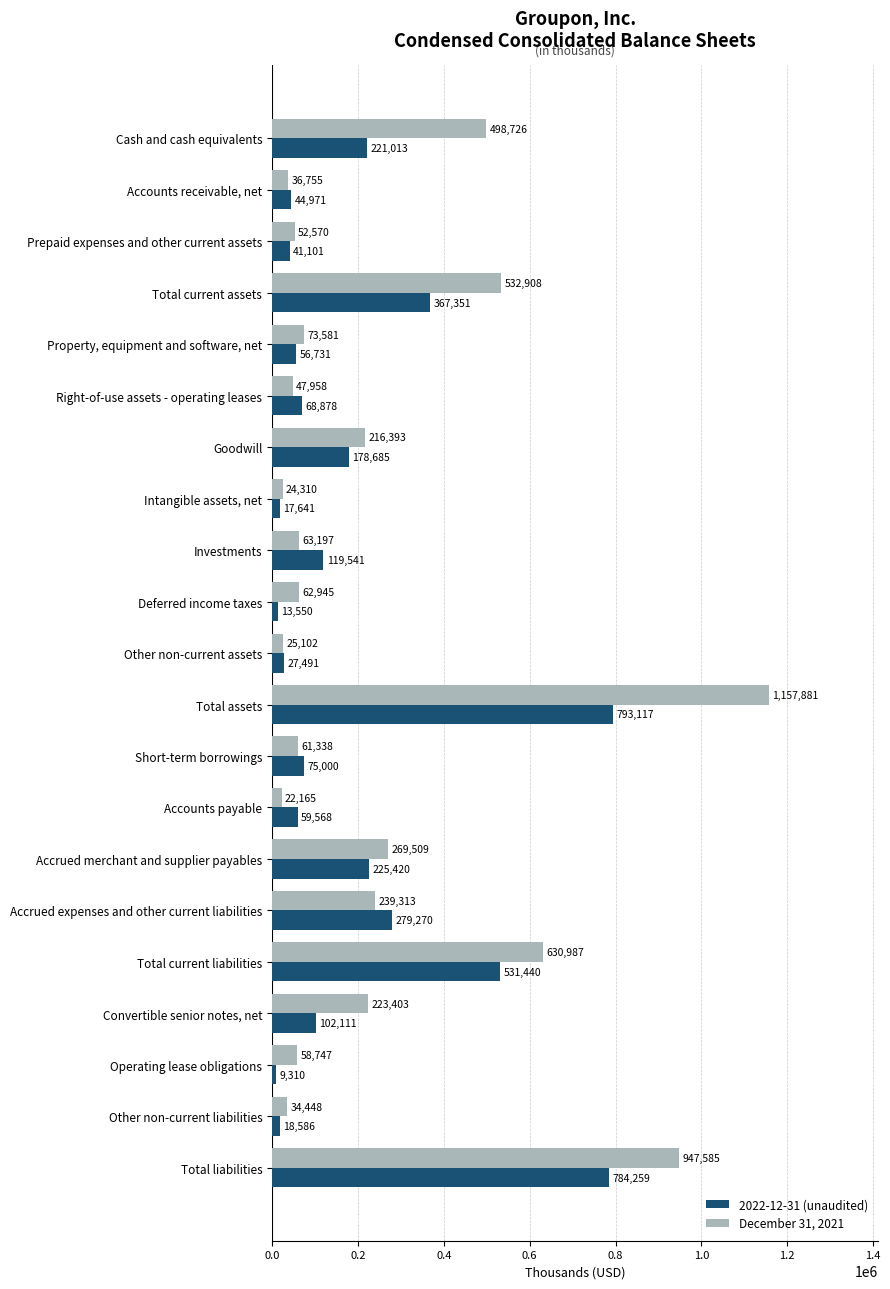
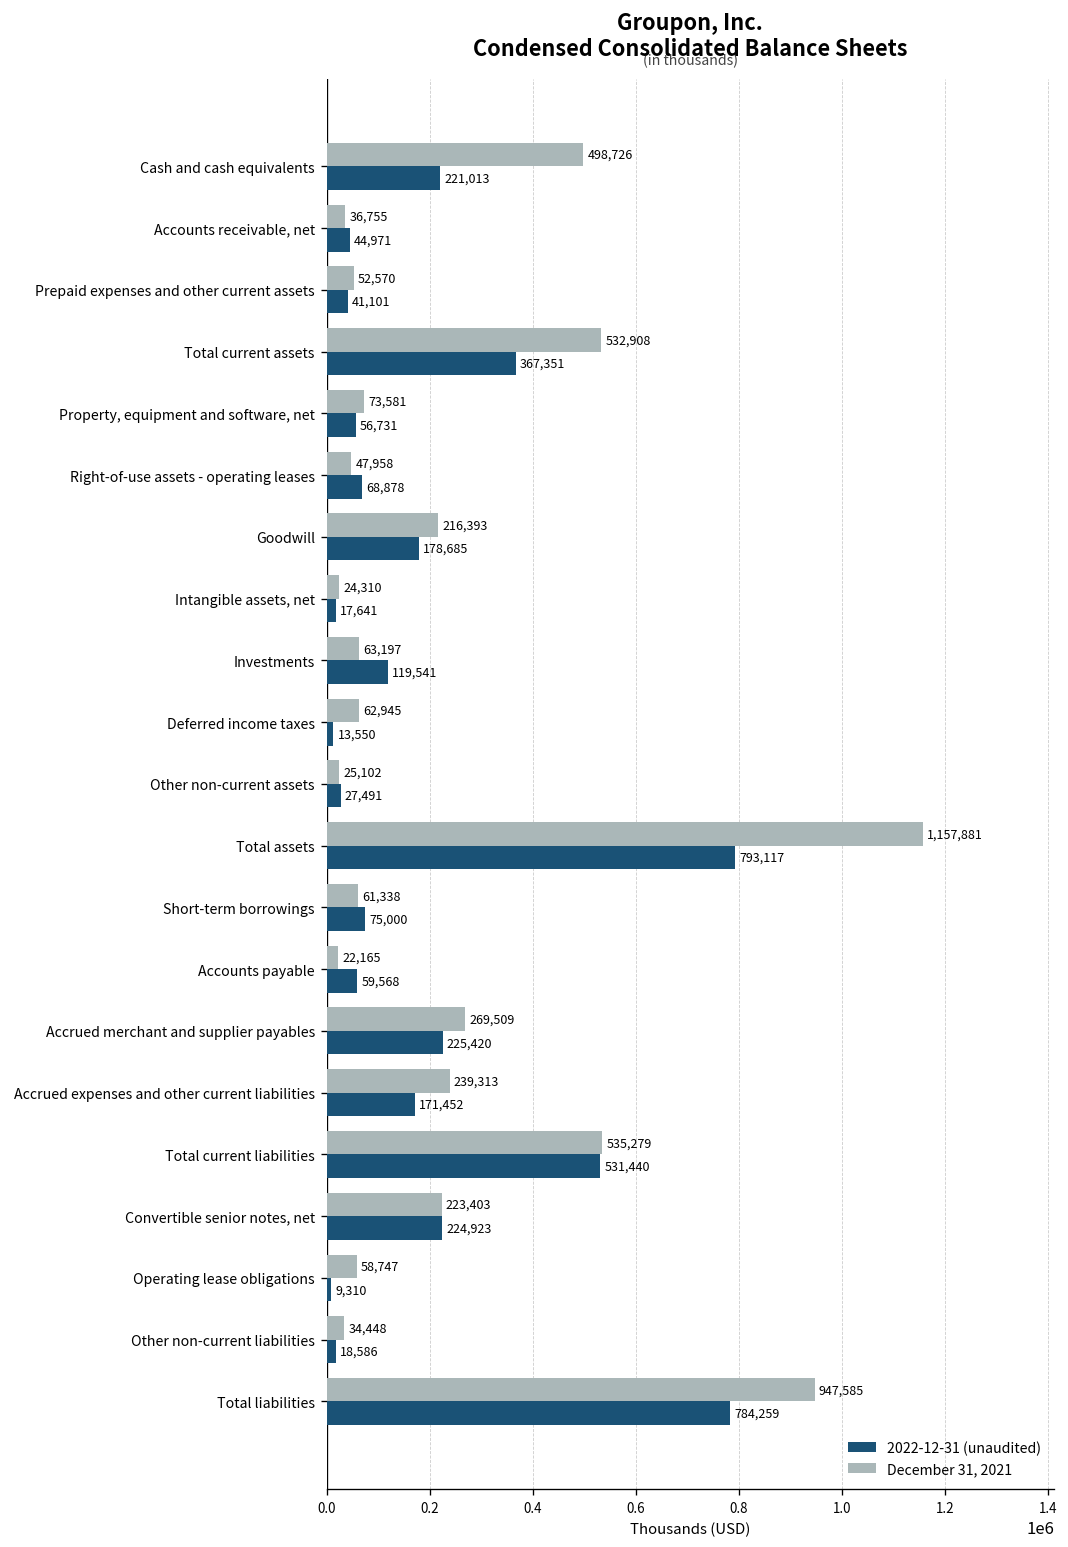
  {
    "2022-12-31 (unaudited)": {
      "Cash and cash equivalents": "221,013",
      "Accounts receivable, net": "44,971",
      "Prepaid expenses and other current assets": "41,101",
      "Total current assets": "367,351",
      "Property, equipment and software, net": "56,731",
      "Right-of-use assets - operating leases": "68,878",
      "Goodwill": "178,685",
      "Intangible assets, net": "17,641",
      "Investments": "119,541",
      "Deferred income taxes": "13,550",
      "Other non-current assets": "27,491",
      "Total assets": "793,117",
      "Short-term borrowings": "75,000",
      "Accounts payable": "59,568",
      "Accrued merchant and supplier payables": "225,420",
-     "Accrued expenses and other current liabilities": "279,270",
+     "Accrued expenses and other current liabilities": "171,452",
      "Total current liabilities": "531,440",
-     "Convertible senior notes, net": "102,111",
+     "Convertible senior notes, net": "224,923",
      "Operating lease obligations": "9,310",
      "Other non-current liabilities": "18,586",
      "Total liabilities": "784,259"
    },
    "December 31, 2021": {
      "Cash and cash equivalents": "498,726",
      "Accounts receivable, net": "36,755",
      "Prepaid expenses and other current assets": "52,570",
      "Total current assets": "532,908",
      "Property, equipment and software, net": "73,581",
      "Right-of-use assets - operating leases": "47,958",
      "Goodwill": "216,393",
      "Intangible assets, net": "24,310",
      "Investments": "63,197",
      "Deferred income taxes": "62,945",
      "Other non-current assets": "25,102",
      "Total assets": "1,157,881",
      "Short-term borrowings": "61,338",
      "Accounts payable": "22,165",
      "Accrued merchant and supplier payables": "269,509",
      "Accrued expenses and other current liabilities": "239,313",
-     "Total current liabilities": "630,987",
+     "Total current liabilities": "535,279",
      "Convertible senior notes, net": "223,403",
      "Operating lease obligations": "58,747",
      "Other non-current liabilities": "34,448",
      "Total liabilities": "947,585"
    }
  }
